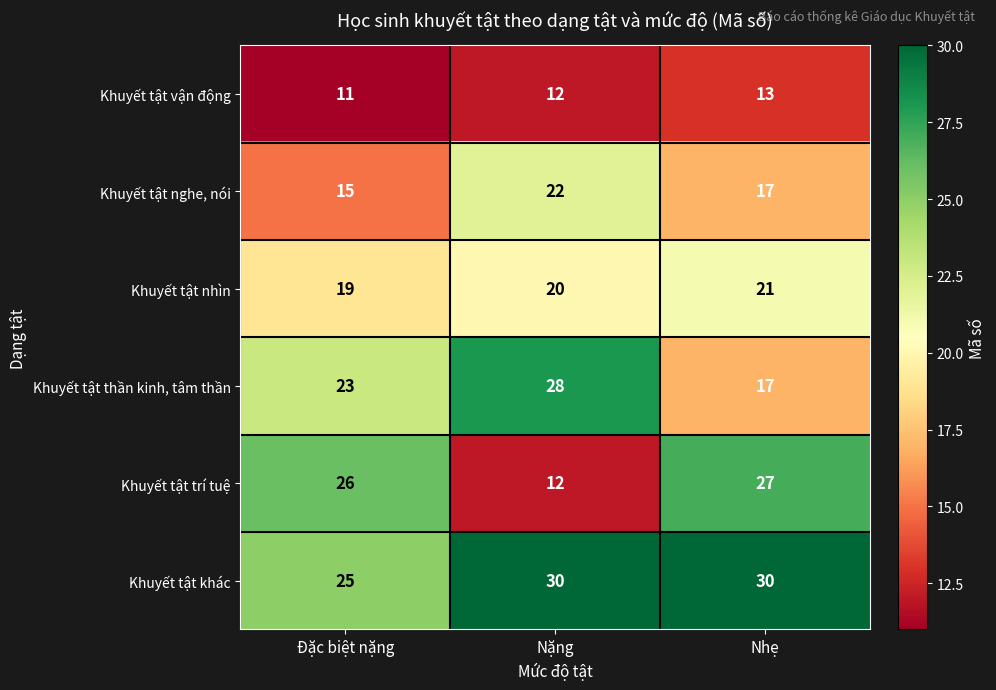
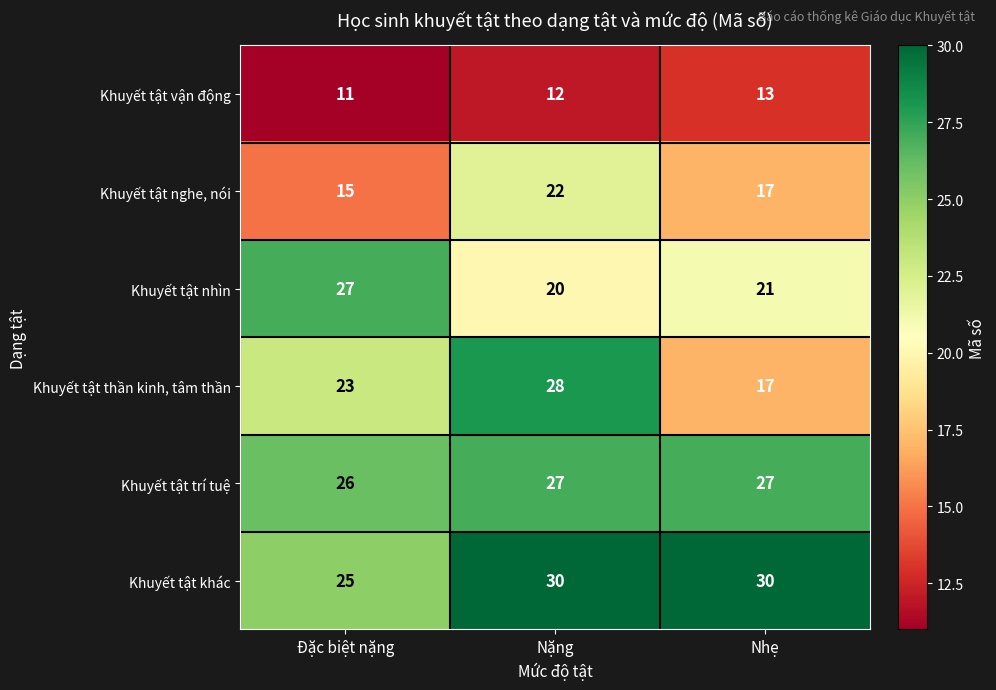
  {
    "Khuyết tật vận động": {
      "Đặc biệt nặng": 11,
      "Nặng": 12,
      "Nhẹ": 13
    },
    "Khuyết tật nghe, nói": {
      "Đặc biệt nặng": 15,
      "Nặng": 22,
      "Nhẹ": 17
    },
    "Khuyết tật nhìn": {
-     "Đặc biệt nặng": 19,
+     "Đặc biệt nặng": 27,
      "Nặng": 20,
      "Nhẹ": 21
    },
    "Khuyết tật thần kinh, tâm thần": {
      "Đặc biệt nặng": 23,
      "Nặng": 28,
      "Nhẹ": 17
    },
    "Khuyết tật trí tuệ": {
      "Đặc biệt nặng": 26,
-     "Nặng": 12,
+     "Nặng": 27,
      "Nhẹ": 27
    },
    "Khuyết tật khác": {
      "Đặc biệt nặng": 25,
      "Nặng": 30,
      "Nhẹ": 30
    }
  }
